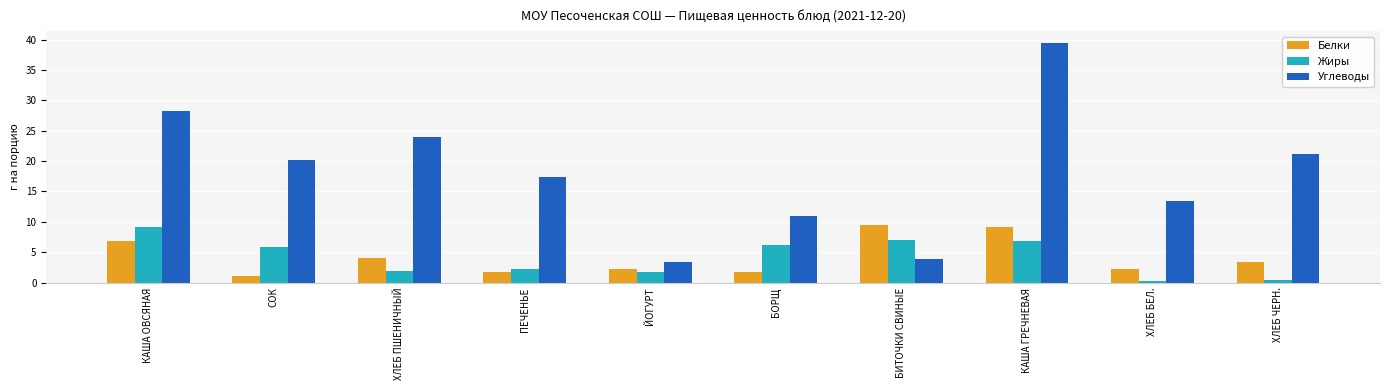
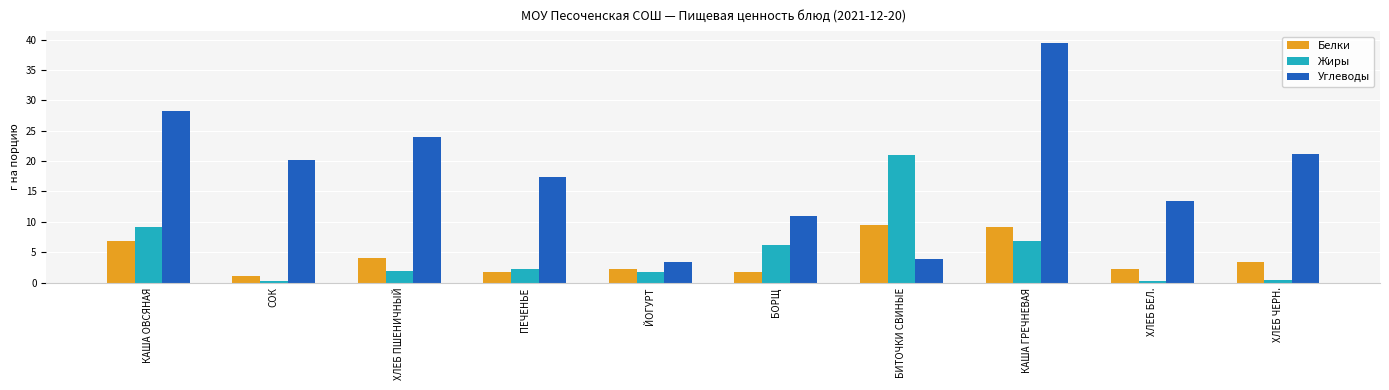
  {
    "Белки": {
      "КАША ОВСЯНАЯ": 7,
      "СОК": 1,
      "ХЛЕБ ПШЕНИЧНЫЙ": 4,
      "ПЕЧЕНЬЕ": 2,
      "ЙОГУРТ": 2,
      "БОРЩ": 2,
      "БИТОЧКИ СВИНЫЕ": 10,
      "КАША ГРЕЧНЕВАЯ": 9,
      "ХЛЕБ БЕЛ.": 2,
      "ХЛЕБ ЧЕРН.": 3
    },
    "Жиры": {
      "КАША ОВСЯНАЯ": 9,
-     "СОК": 6,
+     "СОК": 0,
      "ХЛЕБ ПШЕНИЧНЫЙ": 2,
      "ПЕЧЕНЬЕ": 2,
      "ЙОГУРТ": 2,
      "БОРЩ": 6,
-     "БИТОЧКИ СВИНЫЕ": 7,
+     "БИТОЧКИ СВИНЫЕ": 21,
      "КАША ГРЕЧНЕВАЯ": 7
    },
    "Углеводы": {
      "КАША ОВСЯНАЯ": 28,
      "СОК": 20,
      "ХЛЕБ ПШЕНИЧНЫЙ": 24,
      "ПЕЧЕНЬЕ": 17,
      "ЙОГУРТ": 3,
      "БОРЩ": 11,
      "БИТОЧКИ СВИНЫЕ": 4,
      "КАША ГРЕЧНЕВАЯ": 39,
      "ХЛЕБ БЕЛ.": 13,
      "ХЛЕБ ЧЕРН.": 21
    }
  }
